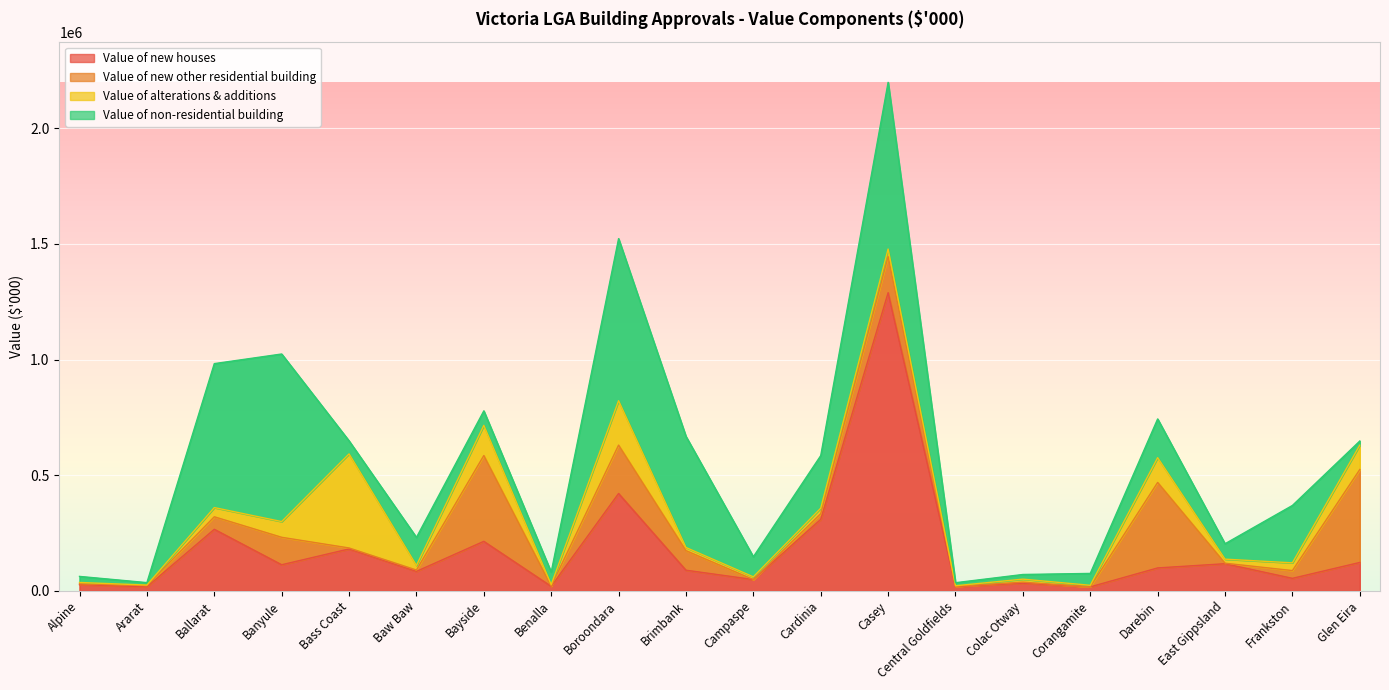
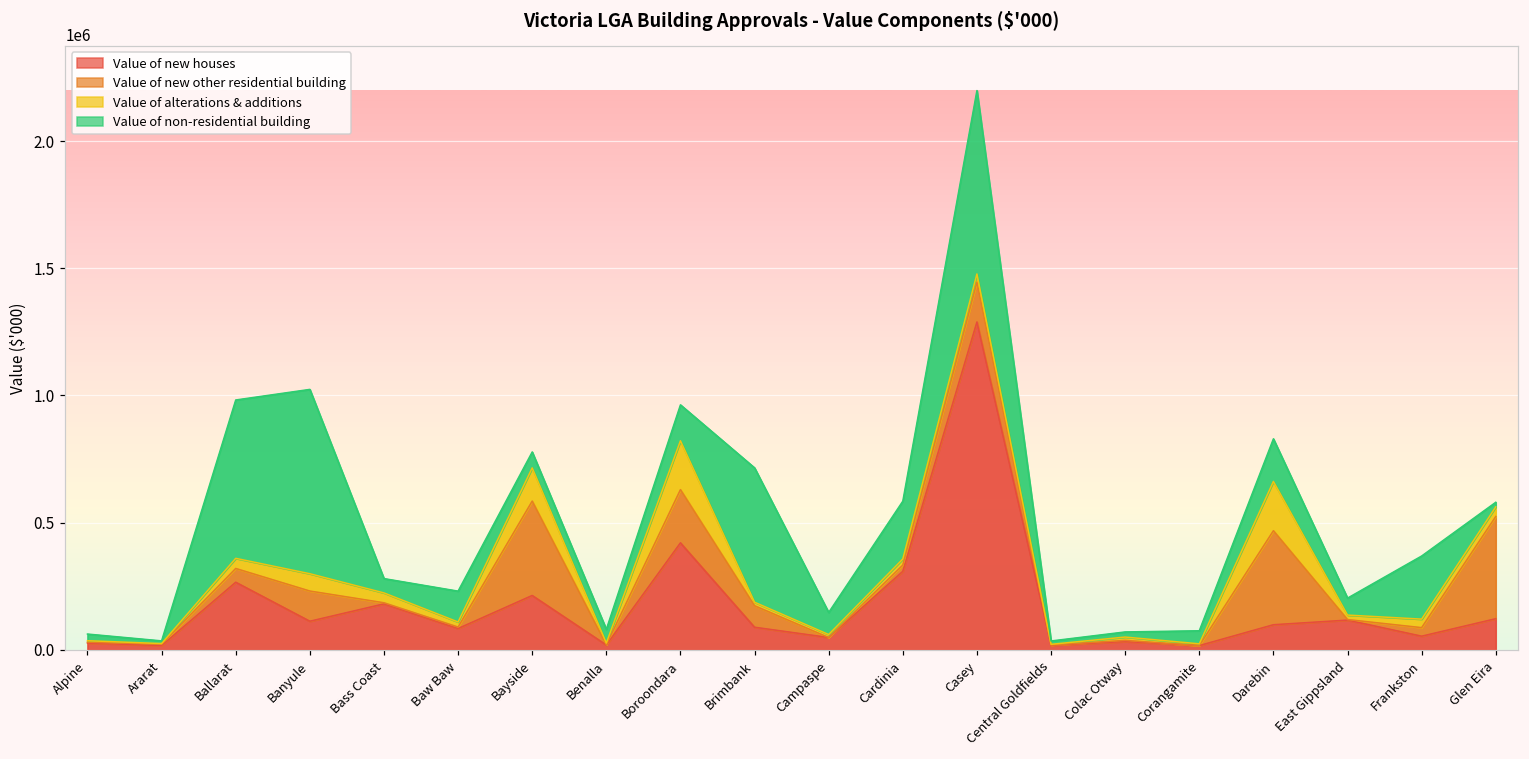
  {
    "Value of alterations & additions": {
      "Ballarat": 40000,
      "Banyule": 70000,
-     "Bass Coast": 410000,
+     "Bass Coast": 40000,
      "Baw Baw": 20000,
      "Bayside": 130000,
      "Boroondara": 190000,
      "Brimbank": 10000,
      "Campaspe": 10000,
      "Cardinia": 20000,
      "Casey": 30000,
      "Colac Otway": 10000,
-     "Darebin": 110000,
+     "Darebin": 190000,
      "East Gippsland": 20000,
      "Frankston": 30000,
-     "Glen Eira": 110000
+     "Glen Eira": 40000
    },
    "Value of non-residential building": {
      "Alpine": 30000,
      "Ballarat": 620000,
      "Banyule": 720000,
      "Bass Coast": 60000,
      "Baw Baw": 120000,
      "Bayside": 60000,
      "Benalla": 50000,
-     "Boroondara": 700000,
-     "Brimbank": 480000,
+     "Boroondara": 140000,
+     "Brimbank": 530000,
      "Campaspe": 90000,
      "Cardinia": 230000,
      "Casey": 720000,
      "Central Goldfields": 10000,
      "Colac Otway": 20000,
      "Corangamite": 50000,
      "Darebin": 170000,
      "East Gippsland": 70000,
      "Frankston": 250000,
      "Glen Eira": 20000
    }
  }
